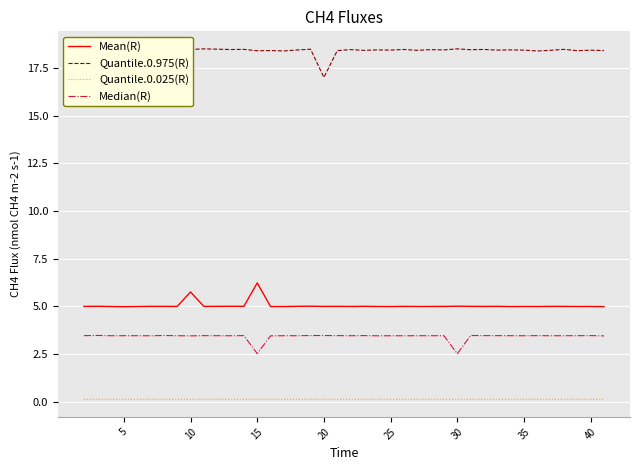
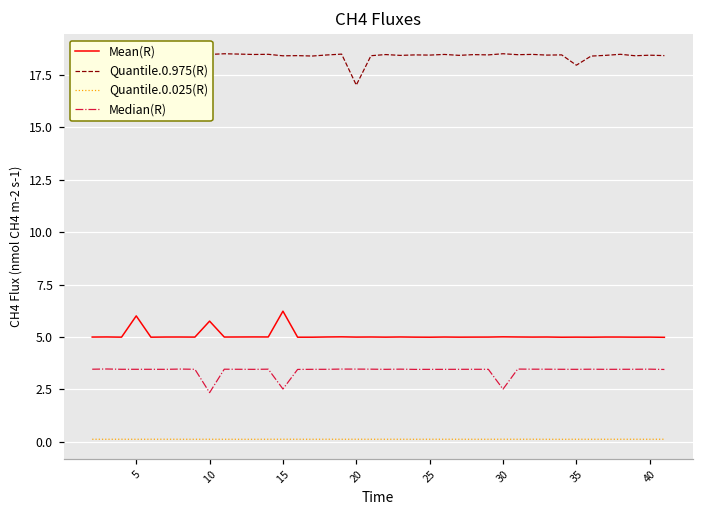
  {
    "Mean(R)": {
-     "5": 5.0,
+     "5": 6.0,
      "10": 5.8,
      "15": 6.2,
      "20": 5.0,
      "25": 5.0,
      "30": 5.0,
      "35": 5.0,
      "40": 5.0
    },
    "Quantile.0.975(R)": {
      "15": 18.4,
      "20": 17.0,
      "25": 18.4,
      "30": 18.5,
-     "35": 18.4,
+     "35": 18.0,
      "40": 18.4
    },
    "Quantile.0.025(R)": {
      "5": 0.1,
      "10": 0.1,
      "15": 0.1,
      "20": 0.1,
      "25": 0.1,
      "30": 0.1,
      "35": 0.1,
      "40": 0.1
    },
    "Median(R)": {
      "5": 3.5,
-     "10": 3.5,
+     "10": 2.3,
      "15": 2.5,
      "20": 3.5,
      "25": 3.5,
      "30": 2.5,
      "35": 3.5,
      "40": 3.5
    }
  }
